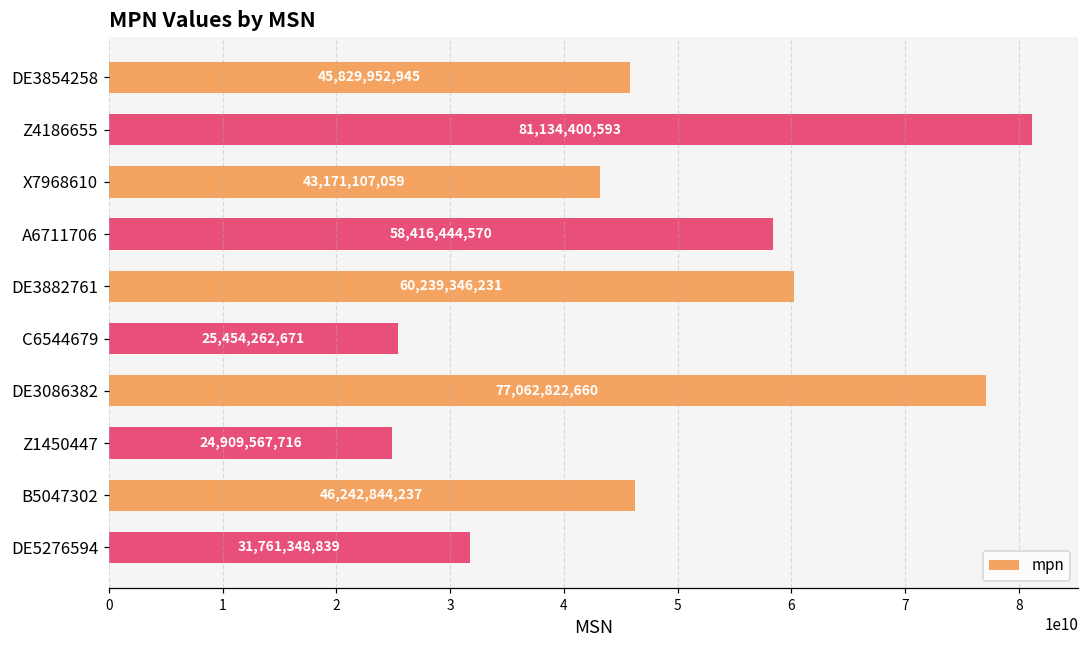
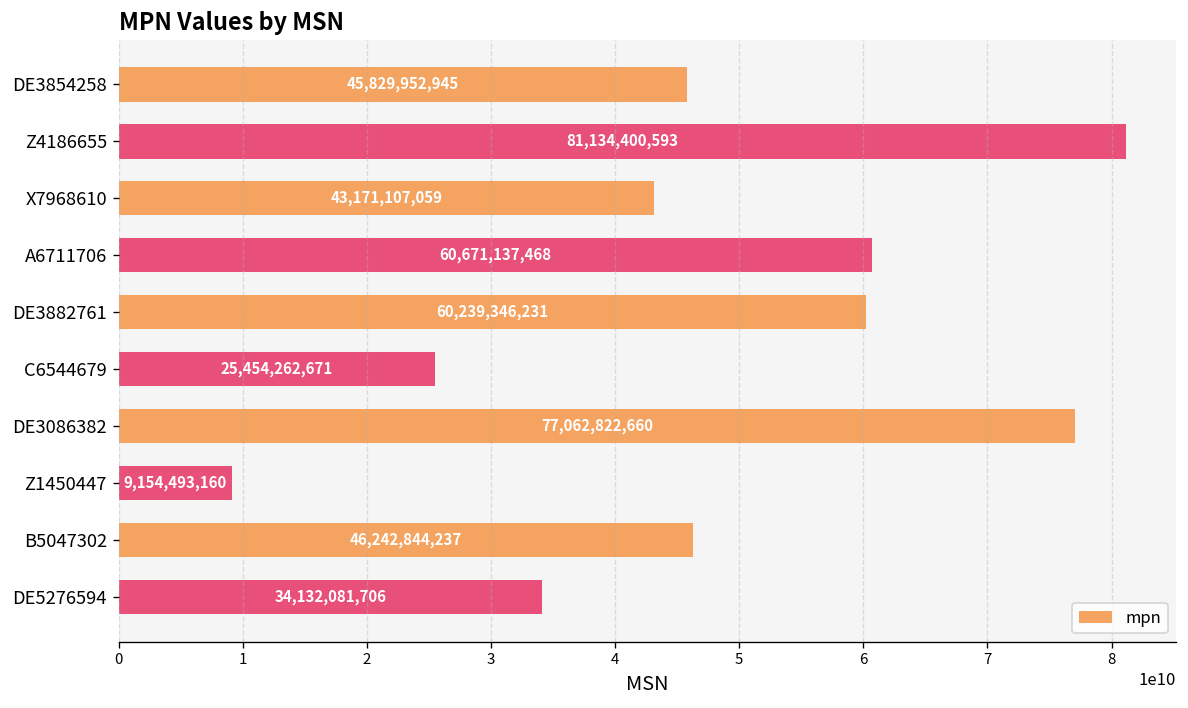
  {
    "DE3854258": "45,829,952,945",
    "Z4186655": "81,134,400,593",
    "X7968610": "43,171,107,059",
-   "A6711706": "58,416,444,570",
+   "A6711706": "60,671,137,468",
    "DE3882761": "60,239,346,231",
    "C6544679": "25,454,262,671",
    "DE3086382": "77,062,822,660",
-   "Z1450447": "24,909,567,716",
+   "Z1450447": "9,154,493,160",
    "B5047302": "46,242,844,237",
-   "DE5276594": "31,761,348,839"
+   "DE5276594": "34,132,081,706"
  }
